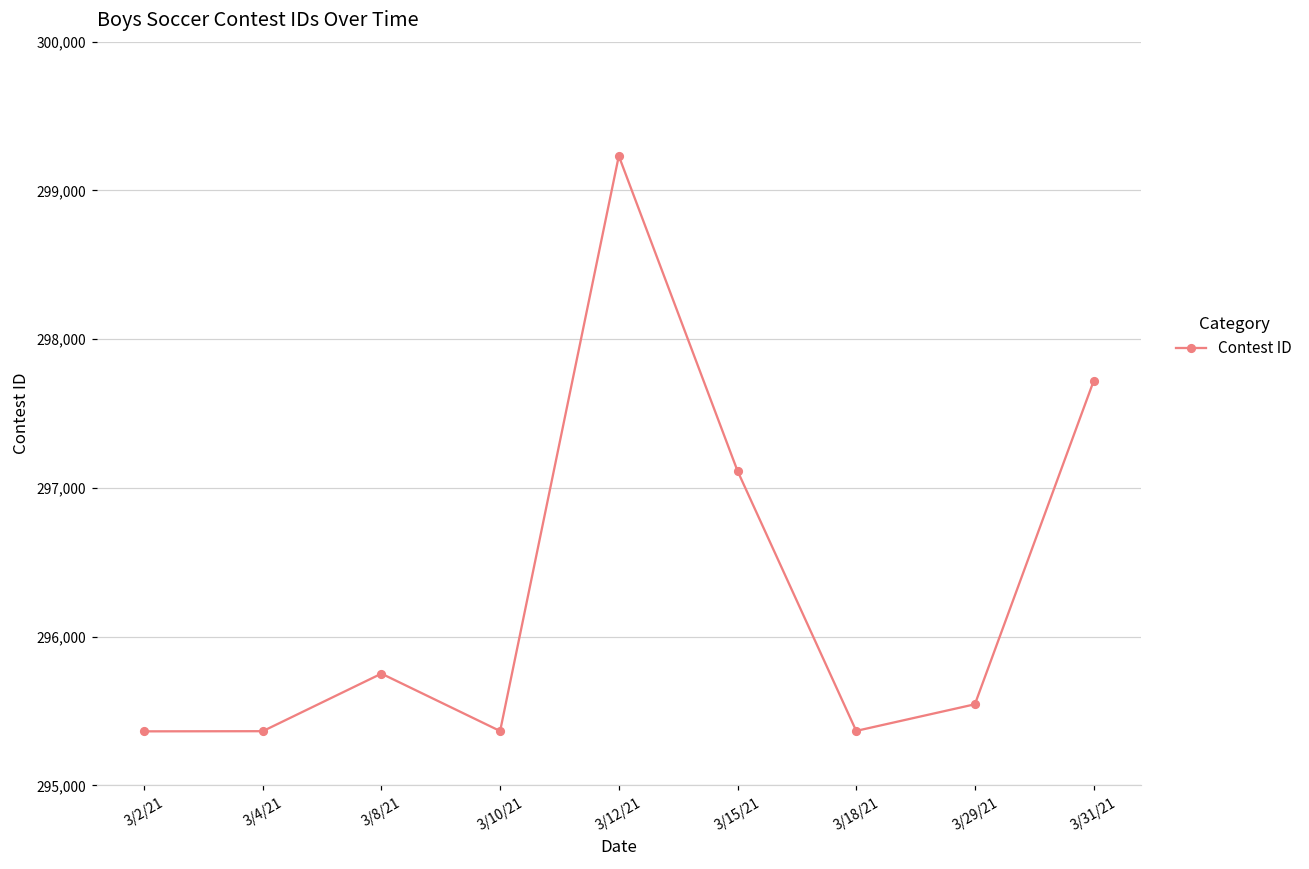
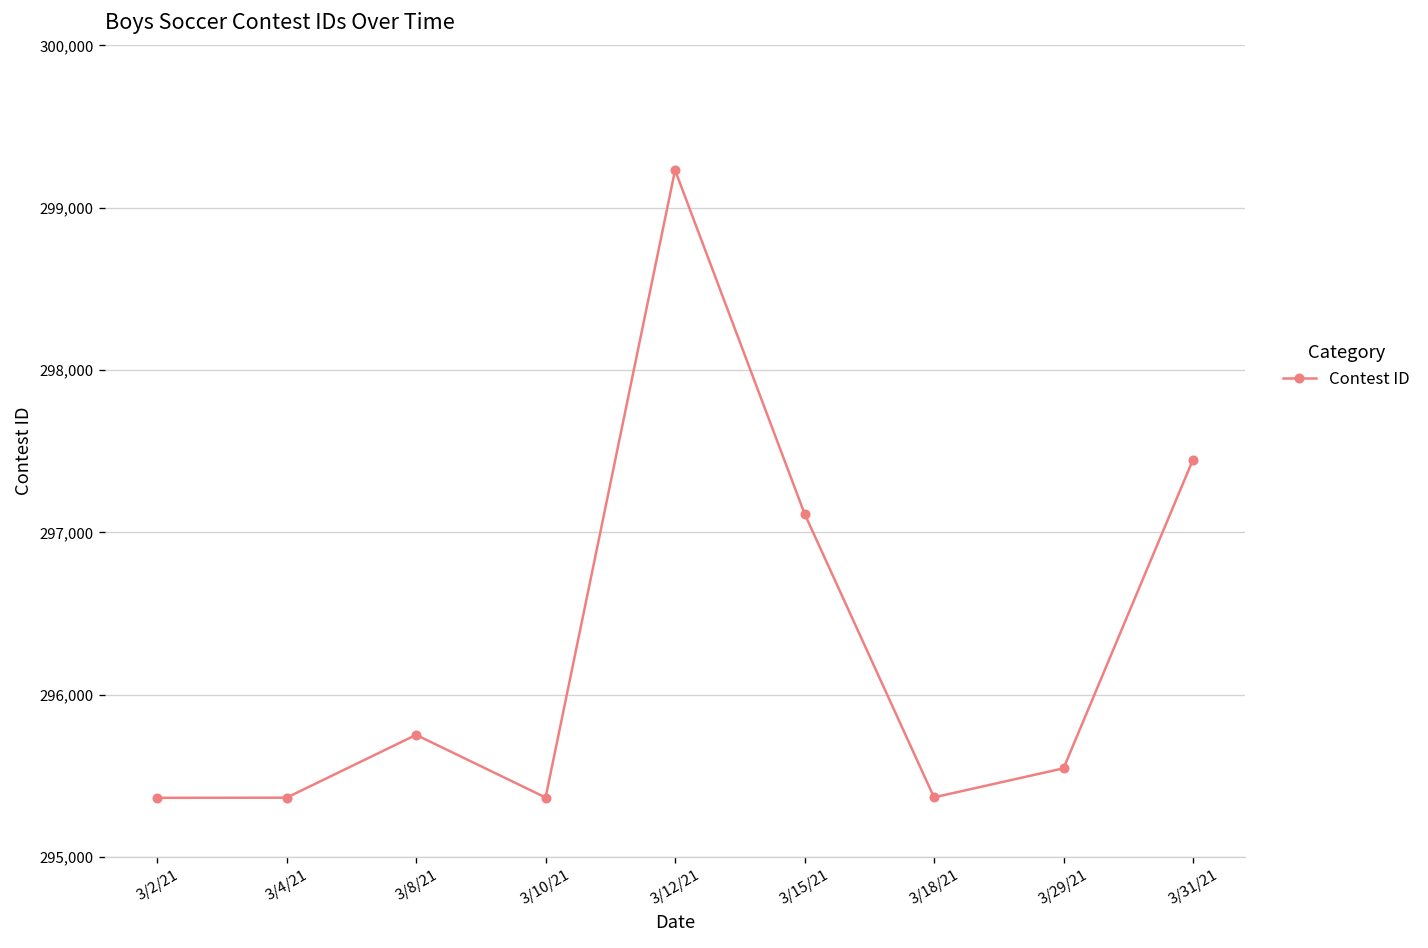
  {
    "3/2/21": "295,360",
    "3/4/21": "295,370",
    "3/8/21": "295,750",
    "3/10/21": "295,370",
    "3/12/21": "299,230",
    "3/15/21": "297,120",
    "3/18/21": "295,370",
    "3/29/21": "295,550",
-   "3/31/21": "297,720"
+   "3/31/21": "297,450"
  }
